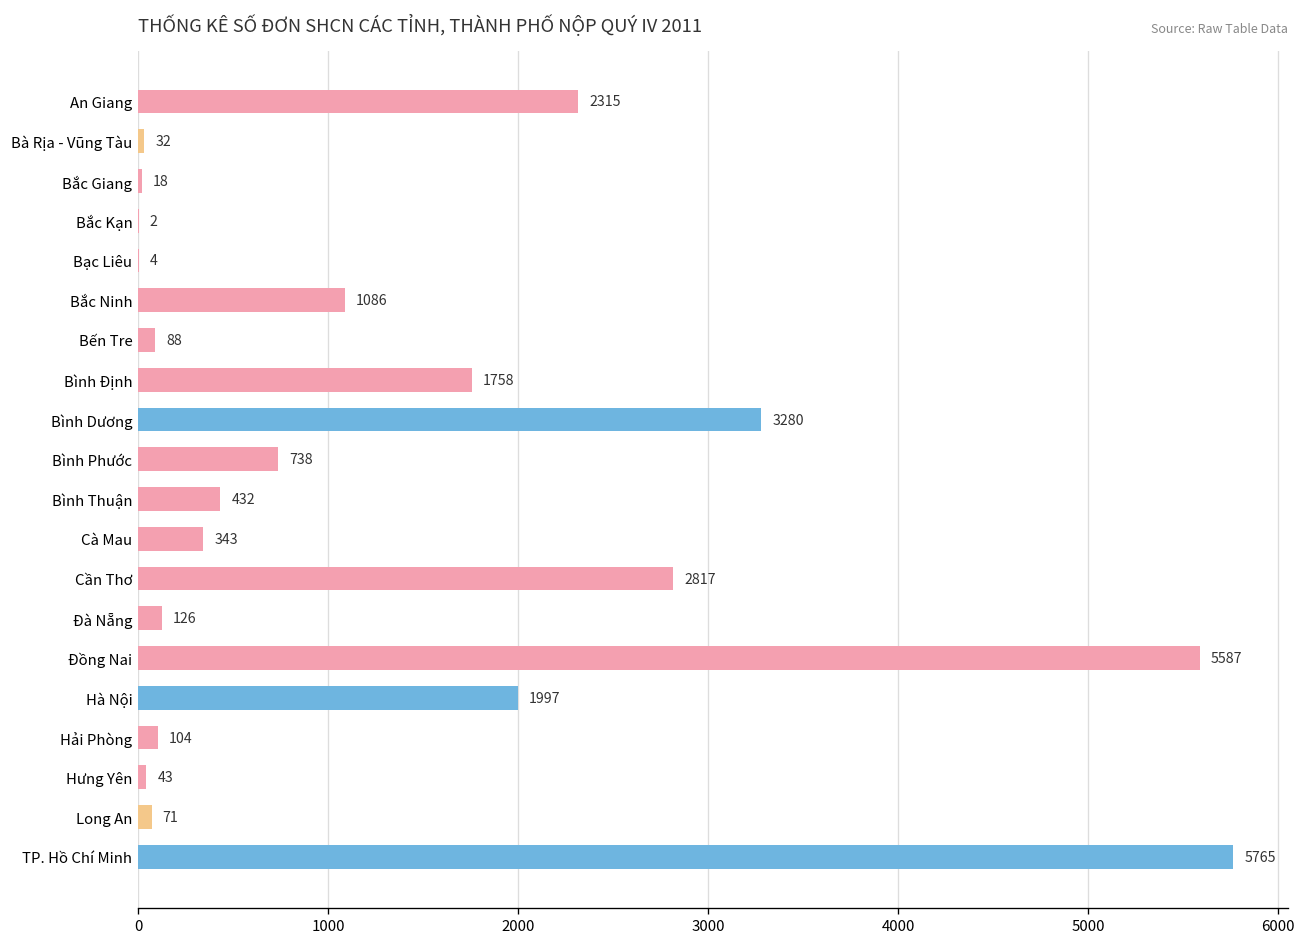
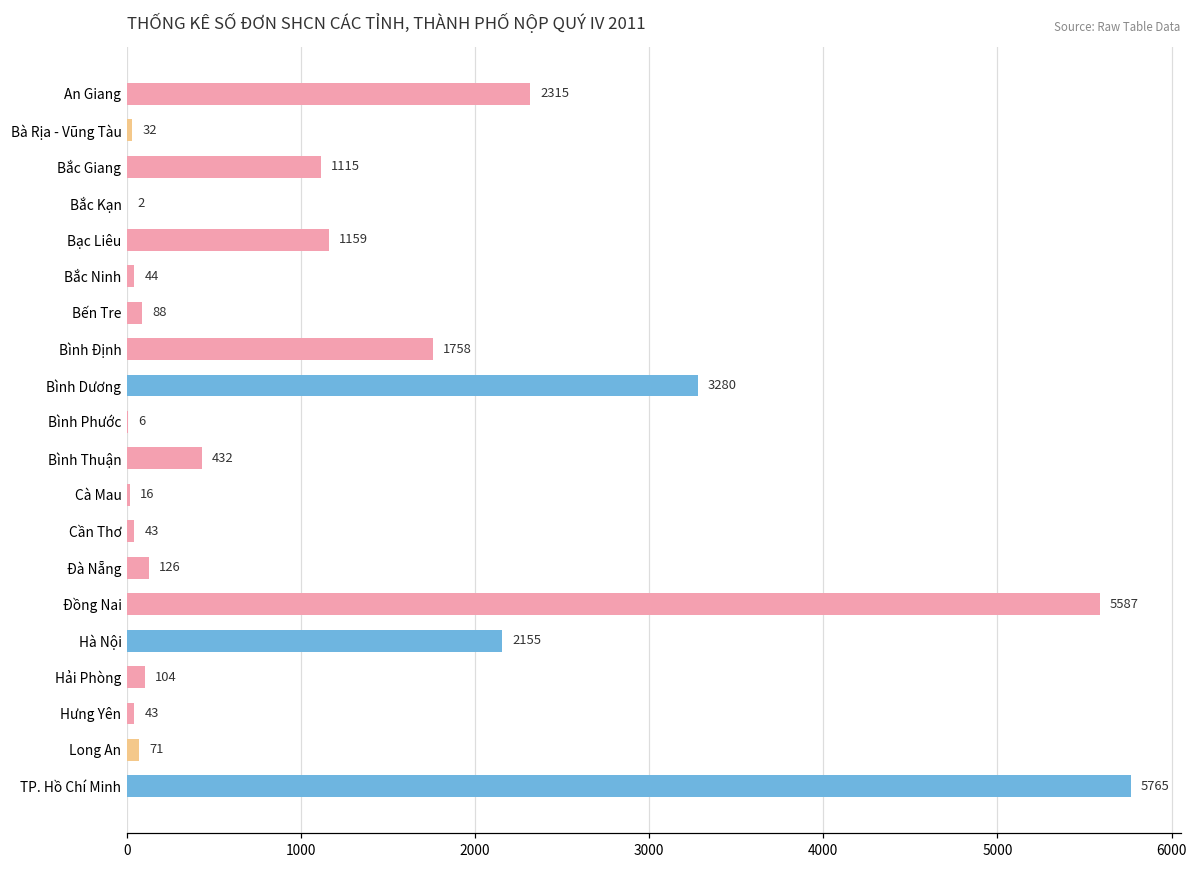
  {
    "An Giang": 2315,
    "Bà Rịa - Vũng Tàu": 32,
-   "Bắc Giang": 18,
+   "Bắc Giang": 1115,
    "Bắc Kạn": 2,
-   "Bạc Liêu": 4,
-   "Bắc Ninh": 1086,
+   "Bạc Liêu": 1159,
+   "Bắc Ninh": 44,
    "Bến Tre": 88,
    "Bình Định": 1758,
    "Bình Dương": 3280,
-   "Bình Phước": 738,
+   "Bình Phước": 6,
    "Bình Thuận": 432,
-   "Cà Mau": 343,
-   "Cần Thơ": 2817,
+   "Cà Mau": 16,
+   "Cần Thơ": 43,
    "Đà Nẵng": 126,
    "Đồng Nai": 5587,
-   "Hà Nội": 1997,
+   "Hà Nội": 2155,
    "Hải Phòng": 104,
    "Hưng Yên": 43,
    "Long An": 71,
    "TP. Hồ Chí Minh": 5765
  }
